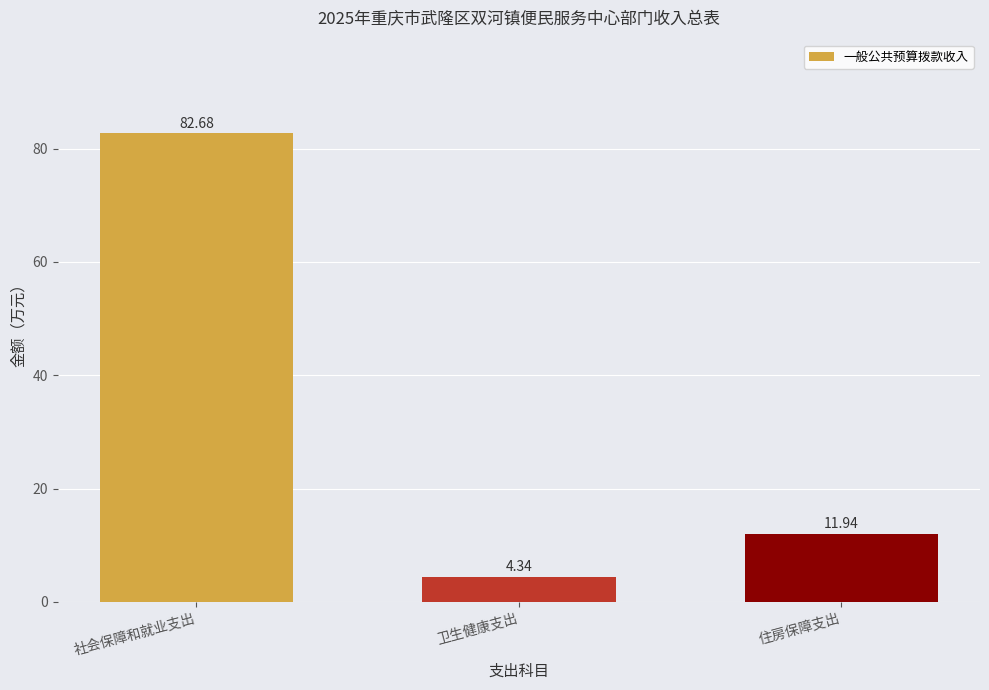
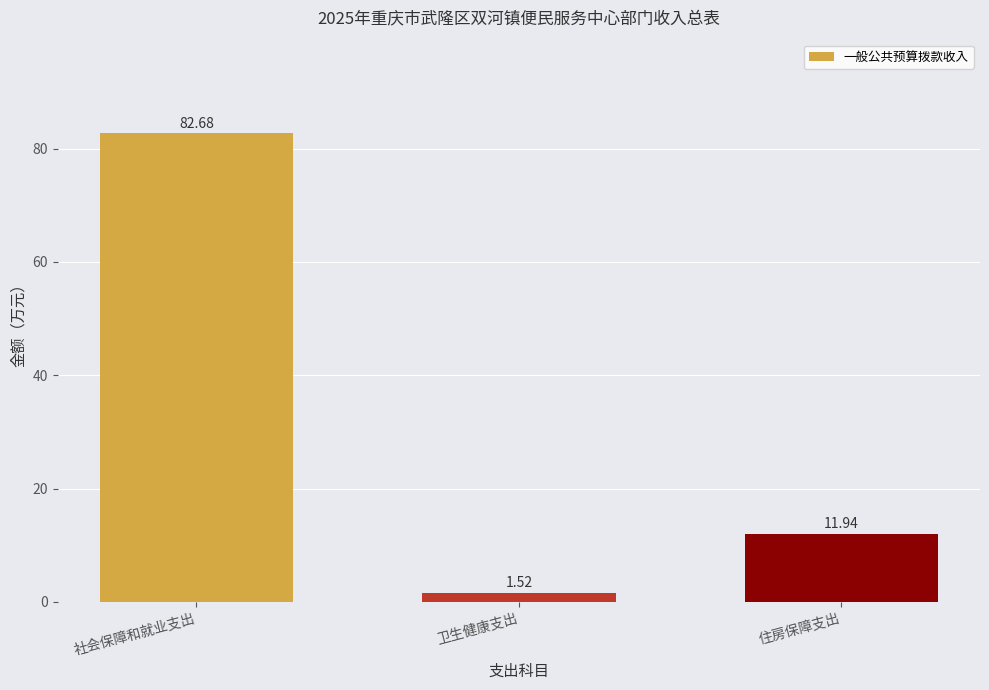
  {
    "社会保障和就业支出": 82.68,
-   "卫生健康支出": 4.34,
+   "卫生健康支出": 1.52,
    "住房保障支出": 11.94
  }
